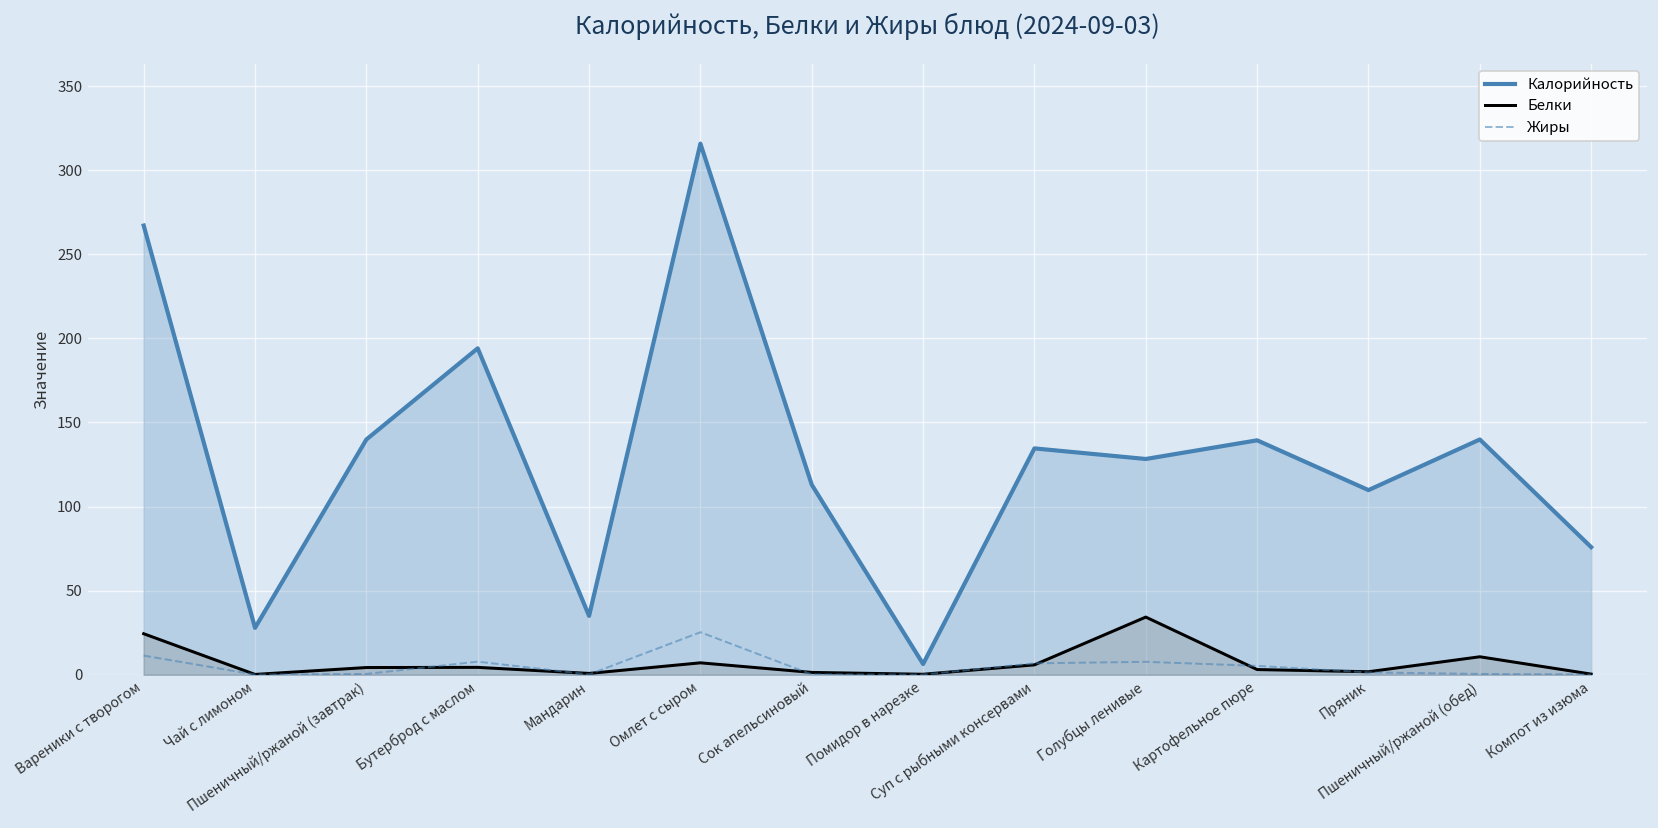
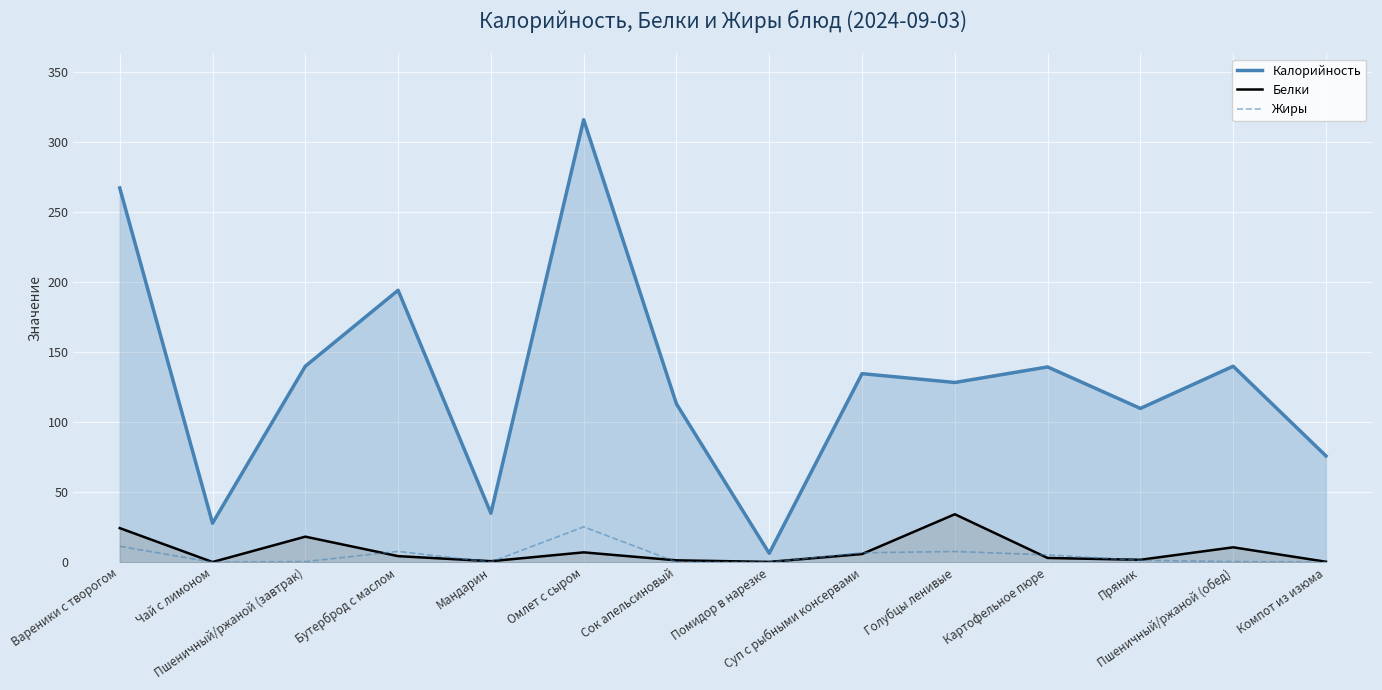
  {
    "Белки": {
      "Вареники с творогом": 24,
-     "Пшеничный/ржаной (завтрак)": 4,
+     "Пшеничный/ржаной (завтрак)": 18,
      "Бутерброд с маслом": 4,
      "Омлет с сыром": 7,
      "Голубцы ленивые": 34,
      "Картофельное пюре": 3,
      "Пшеничный/ржаной (обед)": 11
    }
  }
